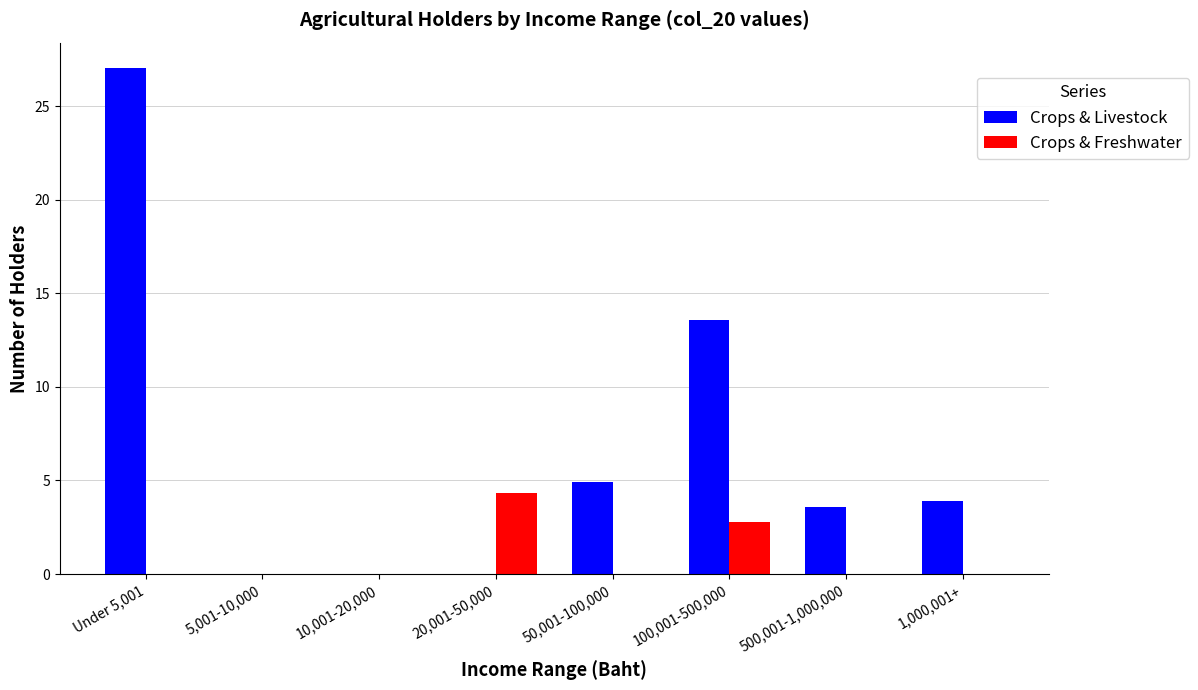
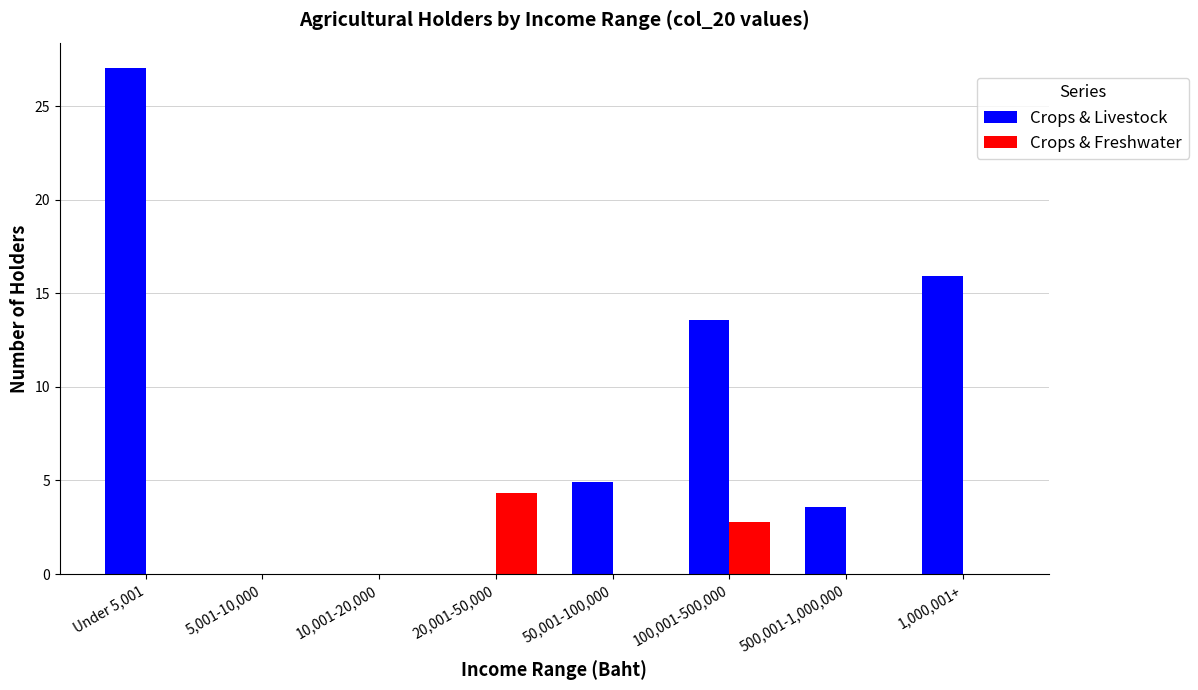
  {
    "Crops & Livestock": {
      "Under 5,001": 27.0,
      "5,001-10,000": 0.0,
      "10,001-20,000": 0.0,
      "20,001-50,000": 0.0,
      "50,001-100,000": 4.9,
      "100,001-500,000": 13.6,
      "500,001-1,000,000": 3.6,
-     "1,000,001+": 3.9
+     "1,000,001+": 15.9
    },
    "Crops & Freshwater": {
      "Under 5,001": 0.0,
      "5,001-10,000": 0.0,
      "10,001-20,000": 0.0,
      "20,001-50,000": 4.3,
      "50,001-100,000": 0.0,
      "100,001-500,000": 2.8,
      "500,001-1,000,000": 0.0,
      "1,000,001+": 0.0
    }
  }
